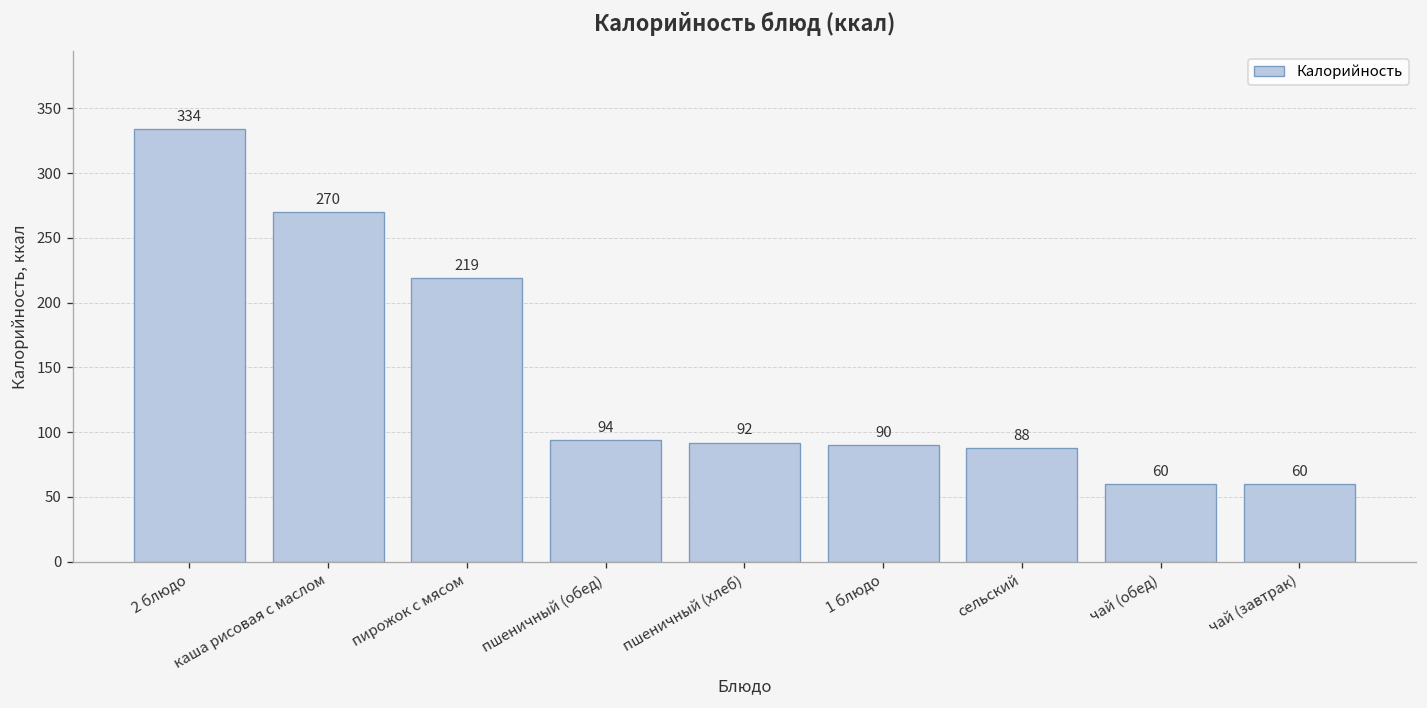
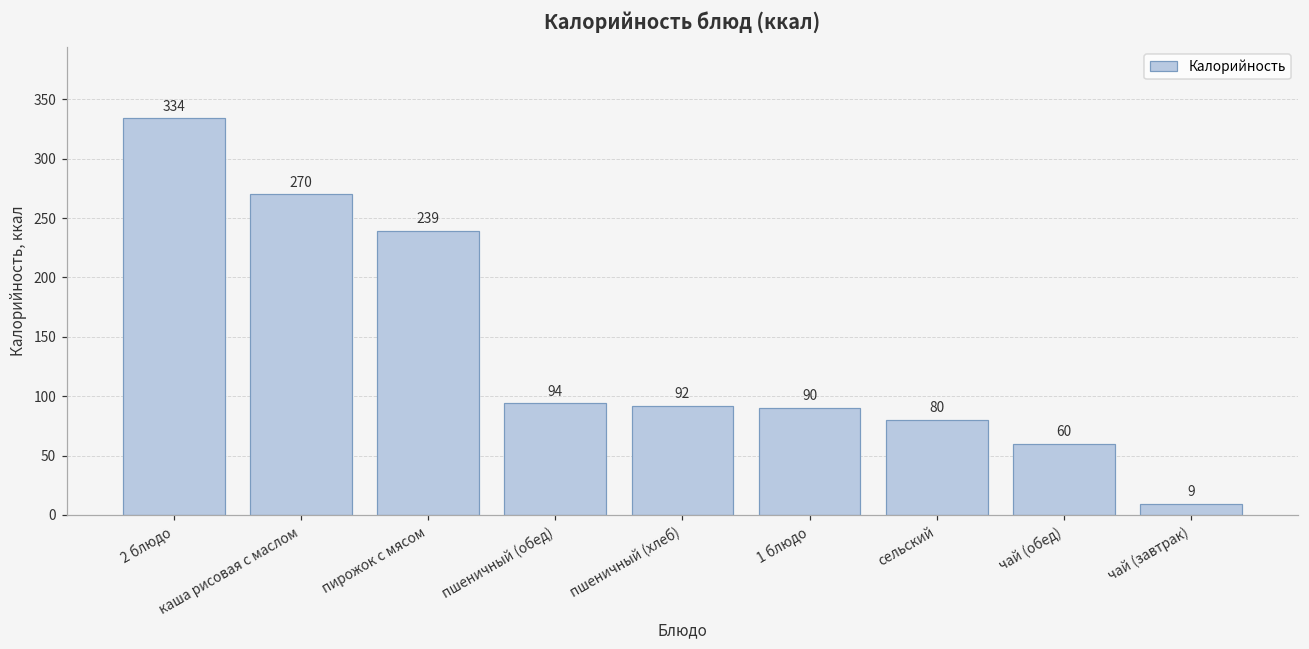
  {
    "2 блюдо": 334,
    "каша рисовая с маслом": 270,
-   "пирожок с мясом": 219,
+   "пирожок с мясом": 239,
    "пшеничный (обед)": 94,
    "пшеничный (хлеб)": 92,
    "1 блюдо": 90,
-   "сельский": 88,
+   "сельский": 80,
    "чай (обед)": 60,
-   "чай (завтрак)": 60
+   "чай (завтрак)": 9
  }
